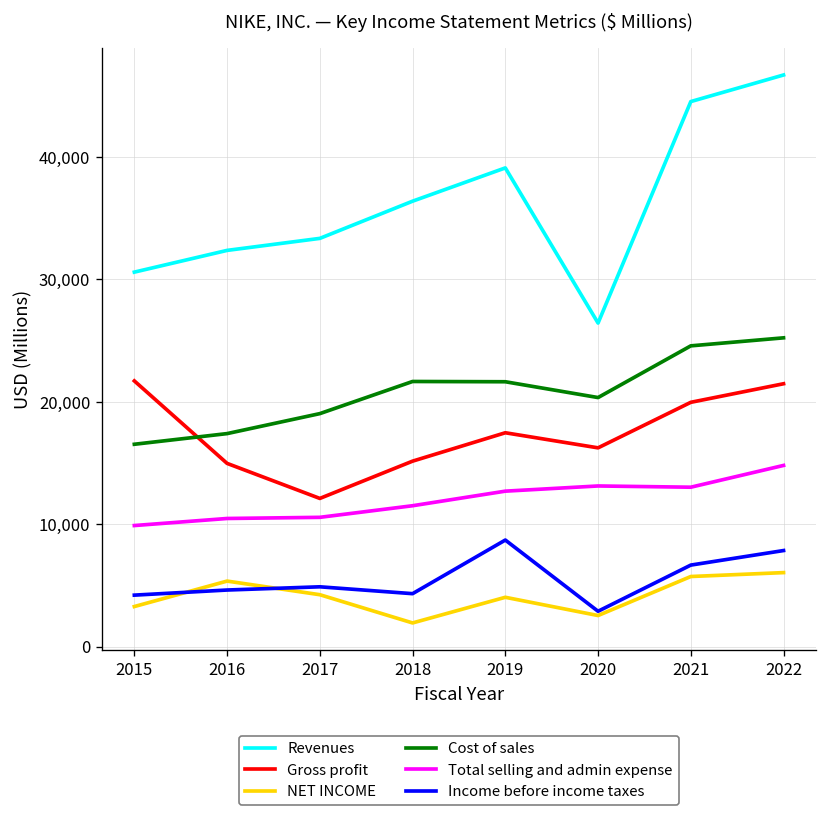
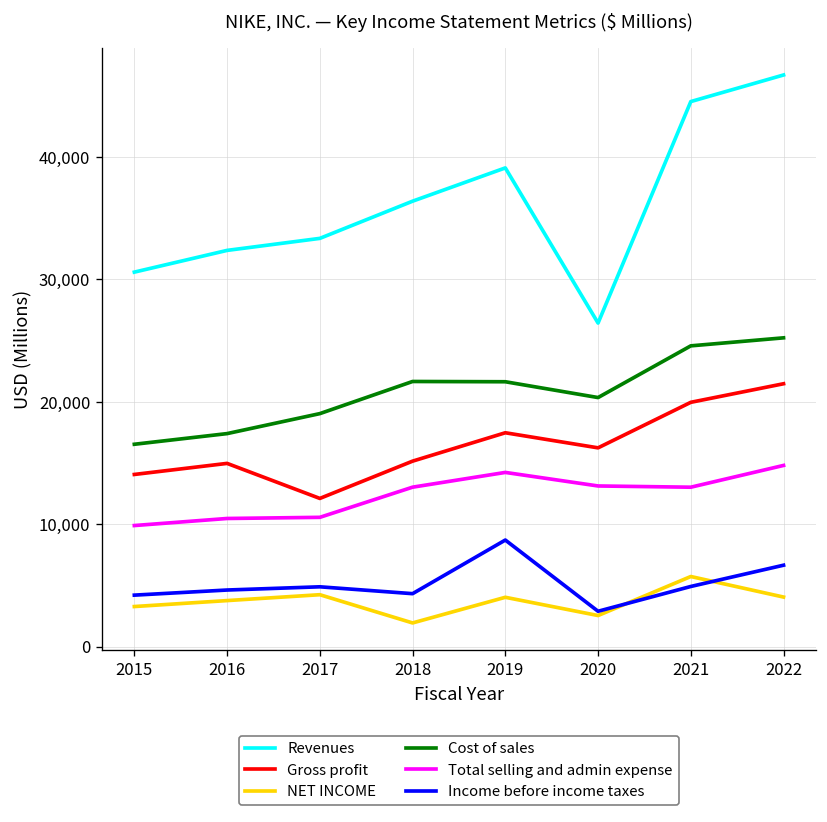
  {
    "Revenues": {
      "2015": "30,600",
      "2016": "32,400",
      "2017": "33,400",
      "2018": "36,400",
      "2019": "39,100",
      "2020": "26,400",
      "2021": "44,500",
      "2022": "46,700"
    },
    "Gross profit": {
-     "2015": "21,700",
+     "2015": "14,100",
      "2016": "15,000",
      "2017": "12,100",
      "2018": "15,200",
      "2019": "17,500",
      "2020": "16,200",
      "2021": "20,000",
      "2022": "21,500"
    },
    "NET INCOME": {
      "2015": "3,300",
-     "2016": "5,400",
+     "2016": "3,800",
      "2017": "4,200",
      "2018": "1,900",
      "2019": "4,000",
      "2020": "2,500",
      "2021": "5,700",
-     "2022": "6,000"
+     "2022": "4,000"
    },
    "Cost of sales": {
      "2015": "16,500",
      "2016": "17,400",
      "2017": "19,000",
      "2018": "21,700",
      "2019": "21,600",
      "2020": "20,400",
      "2021": "24,600",
      "2022": "25,200"
    },
    "Total selling and admin expense": {
      "2015": "9,900",
      "2016": "10,500",
      "2017": "10,600",
-     "2018": "11,500",
-     "2019": "12,700",
+     "2018": "13,000",
+     "2019": "14,200",
      "2020": "13,100",
      "2021": "13,000",
      "2022": "14,800"
    },
    "Income before income taxes": {
      "2015": "4,200",
      "2016": "4,600",
      "2017": "4,900",
      "2018": "4,300",
      "2019": "8,700",
      "2020": "2,900",
-     "2021": "6,700",
-     "2022": "7,800"
+     "2021": "4,900",
+     "2022": "6,700"
    }
  }
